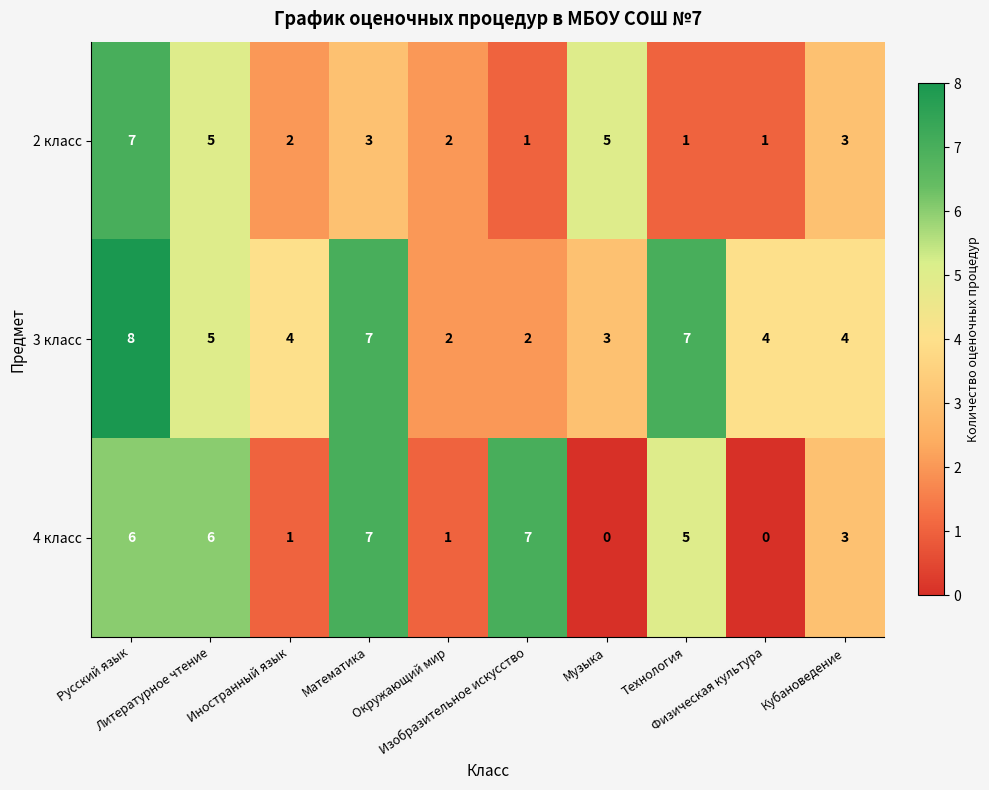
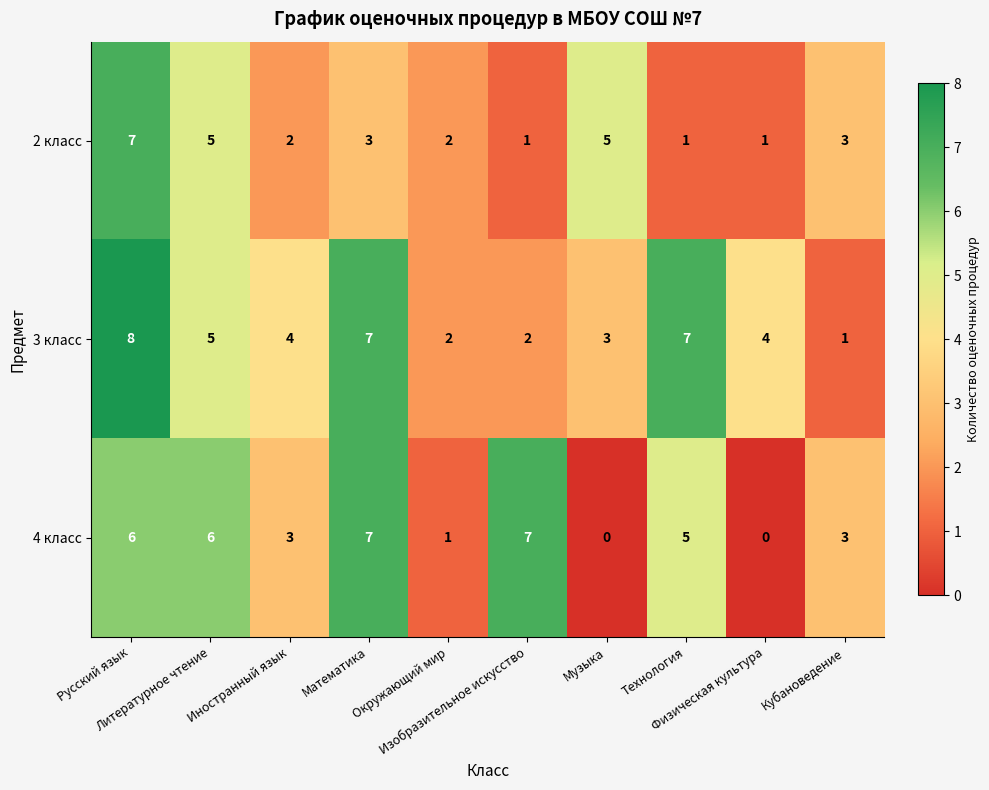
  {
    "2 класс": {
      "Русский язык": 7,
      "Литературное чтение": 5,
      "Иностранный язык": 2,
      "Математика": 3,
      "Окружающий мир": 2,
      "Изобразительное искусство": 1,
      "Музыка": 5,
      "Технология": 1,
      "Физическая культура": 1,
      "Кубановедение": 3
    },
    "3 класс": {
      "Русский язык": 8,
      "Литературное чтение": 5,
      "Иностранный язык": 4,
      "Математика": 7,
      "Окружающий мир": 2,
      "Изобразительное искусство": 2,
      "Музыка": 3,
      "Технология": 7,
      "Физическая культура": 4,
-     "Кубановедение": 4
+     "Кубановедение": 1
    },
    "4 класс": {
      "Русский язык": 6,
      "Литературное чтение": 6,
-     "Иностранный язык": 1,
+     "Иностранный язык": 3,
      "Математика": 7,
      "Окружающий мир": 1,
      "Изобразительное искусство": 7,
      "Музыка": 0,
      "Технология": 5,
      "Физическая культура": 0,
      "Кубановедение": 3
    }
  }
